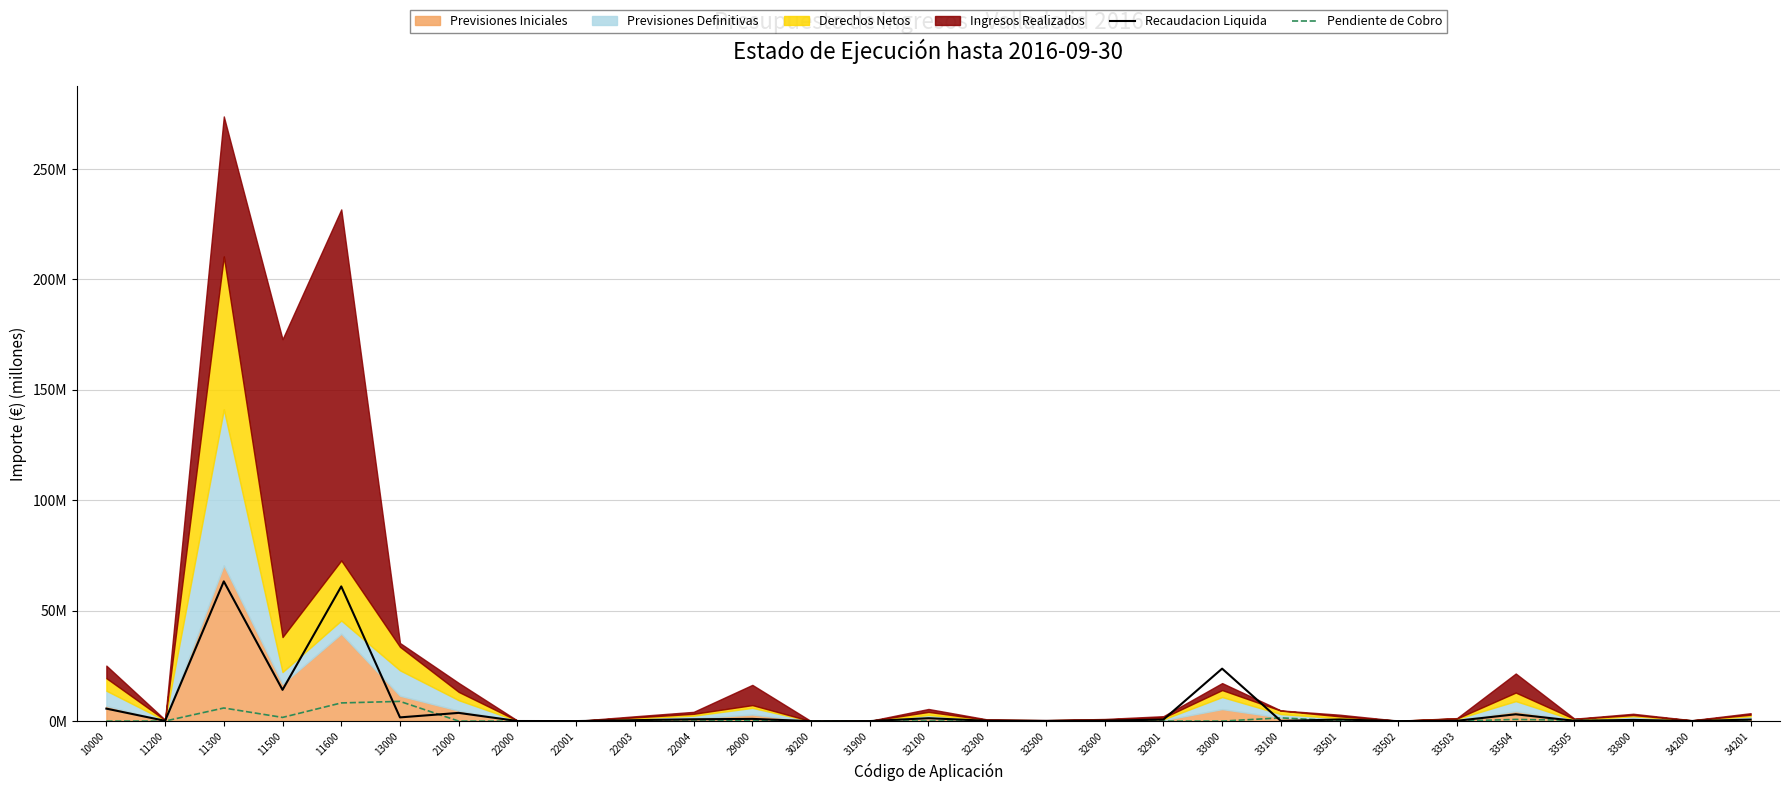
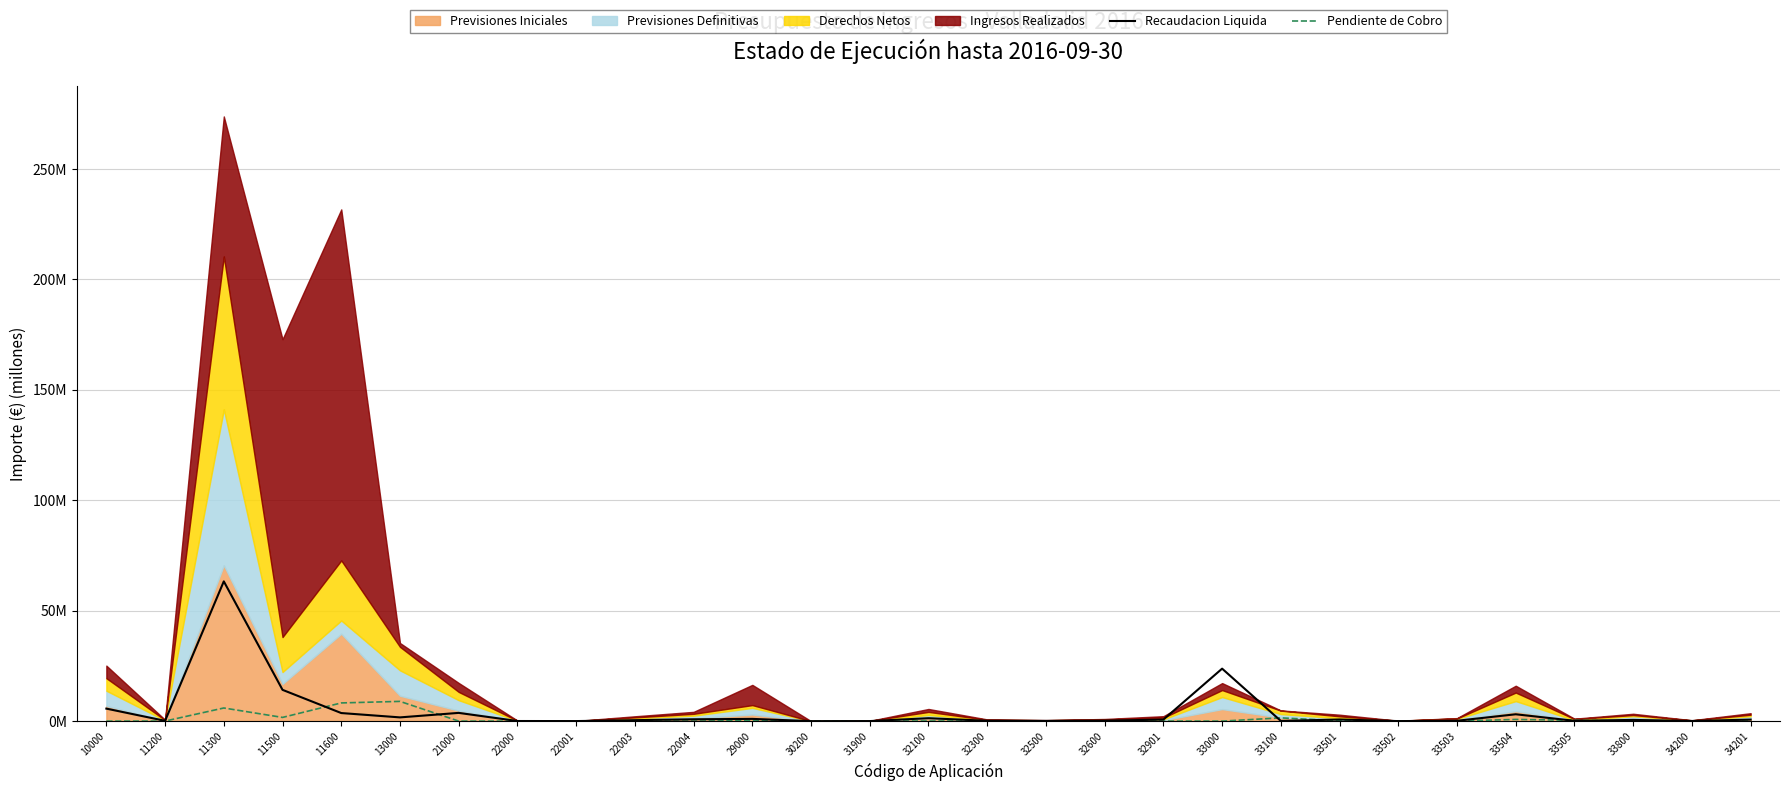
  {
    "Recaudacion Liquida": {
      "10000": 6000000,
      "11300": 63000000,
      "11500": 14000000,
-     "11600": 61000000,
+     "11600": 4000000,
      "13000": 2000000,
      "33000": 24000000,
      "33100": 0,
      "33504": 3000000
    },
    "Previsiones Iniciales": {
      "10000": 7000000,
      "11300": 71000000,
      "11500": 17000000,
      "11600": 40000000,
      "13000": 12000000,
      "29000": 3000000,
      "33000": 5000000,
      "33504": 5000000
    },
    "Pendiente de Cobro": {
      "10000": 0,
      "11300": 6000000,
      "11500": 2000000,
      "11600": 8000000,
      "13000": 9000000,
      "21000": 0,
      "32100": 0,
      "33000": 0,
      "33504": 1000000
    },
    "Previsiones Definitivas": {
      "10000": 7000000,
      "11300": 71000000,
      "11500": 5000000,
      "11600": 6000000,
      "13000": 12000000,
      "21000": 5000000,
      "29000": 3000000,
      "32100": 1000000,
      "33000": 5000000,
      "33100": 2000000,
      "33504": 5000000
    },
    "Derechos Netos": {
      "10000": 6000000,
      "11300": 69000000,
      "11500": 16000000,
      "11600": 27000000,
      "13000": 11000000,
      "21000": 4000000,
      "29000": 1000000,
      "32100": 1000000,
      "33000": 3000000,
      "33504": 4000000
    },
    "Ingresos Realizados": {
      "10000": 6000000,
      "11300": 63000000,
      "11500": 135000000,
      "11600": 159000000,
      "13000": 2000000,
      "21000": 4000000,
      "29000": 9000000,
      "32100": 1000000,
      "33000": 3000000,
-     "33504": 9000000
+     "33504": 3000000
    }
  }
